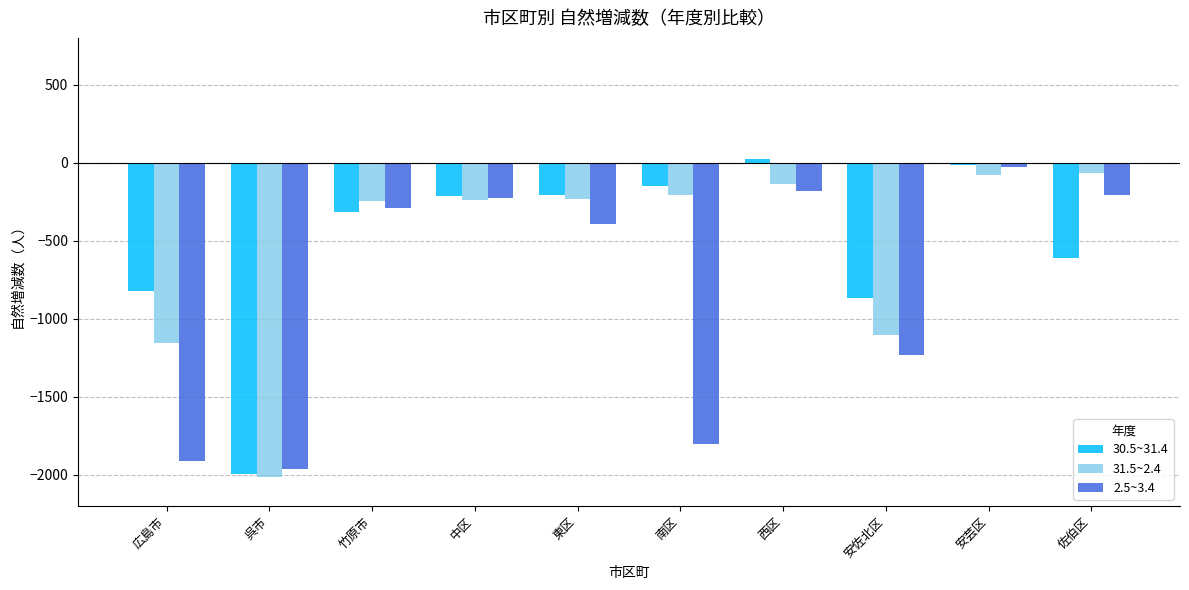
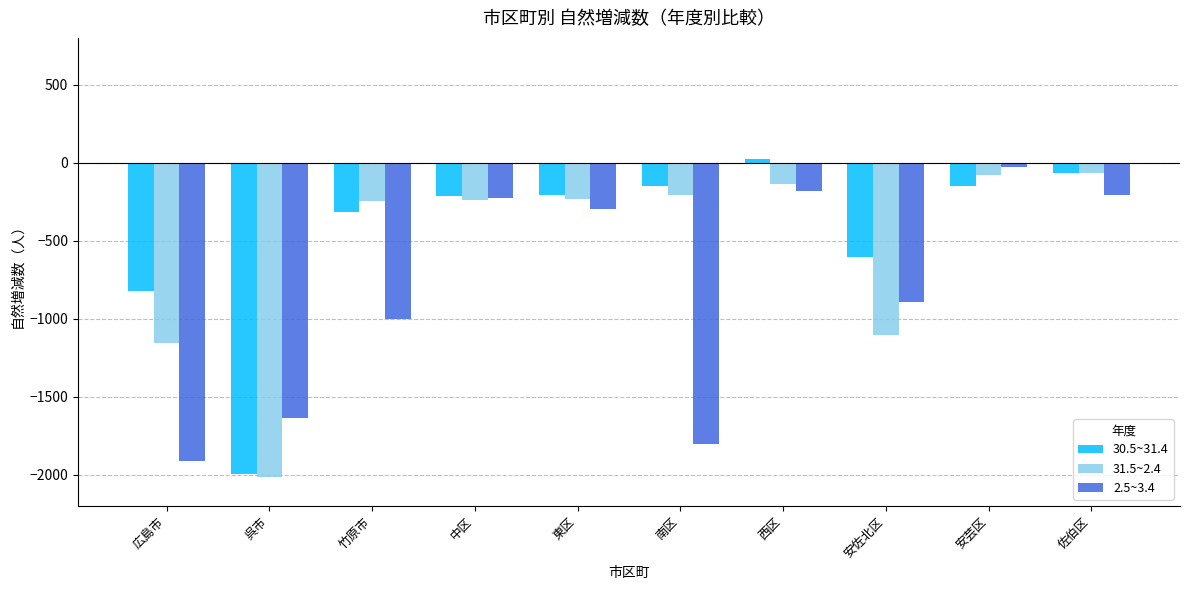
  {
    "30.5~31.4": {
      "広島市": -820,
      "呉市": -1990,
      "竹原市": -320,
      "中区": -210,
      "東区": -210,
      "南区": -150,
      "西区": 30,
-     "安佐北区": -870,
-     "安芸区": -20,
-     "佐伯区": -610
+     "安佐北区": -610,
+     "安芸区": -150,
+     "佐伯区": -70
    },
    "31.5~2.4": {
      "広島市": -1150,
      "呉市": -2020,
      "竹原市": -250,
      "中区": -240,
      "東区": -230,
      "南区": -210,
      "西区": -140,
      "安佐北区": -1100,
      "安芸区": -80,
      "佐伯区": -60
    },
    "2.5~3.4": {
      "広島市": -1910,
-     "呉市": -1960,
-     "竹原市": -290,
+     "呉市": -1640,
+     "竹原市": -1000,
      "中区": -220,
-     "東区": -390,
+     "東区": -290,
      "南区": -1800,
      "西区": -180,
-     "安佐北区": -1230,
+     "安佐北区": -890,
      "安芸区": -30,
      "佐伯区": -210
    }
  }
